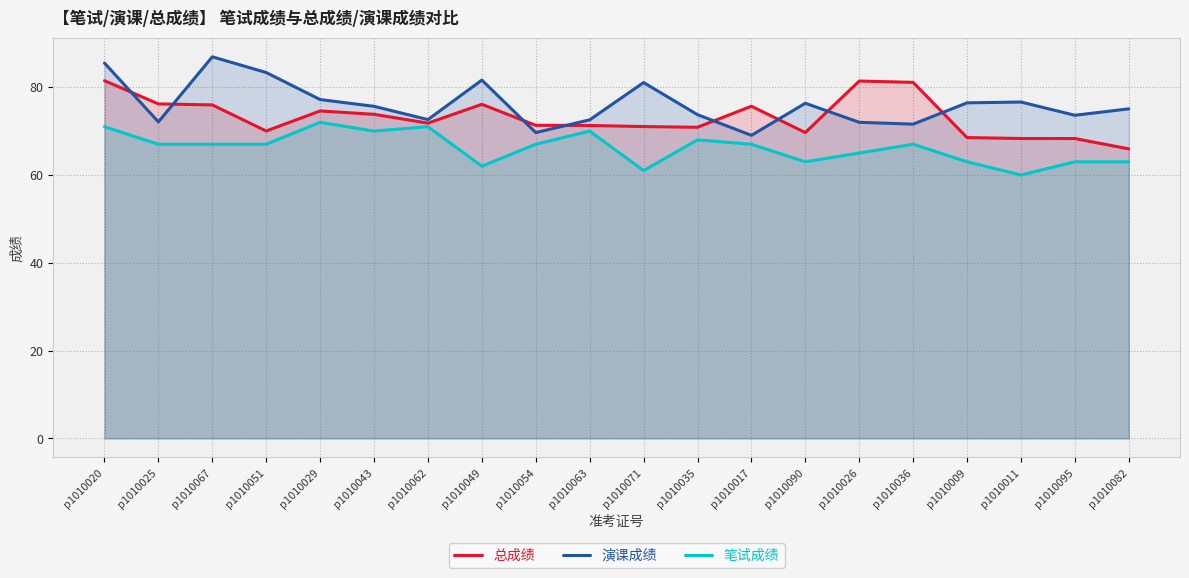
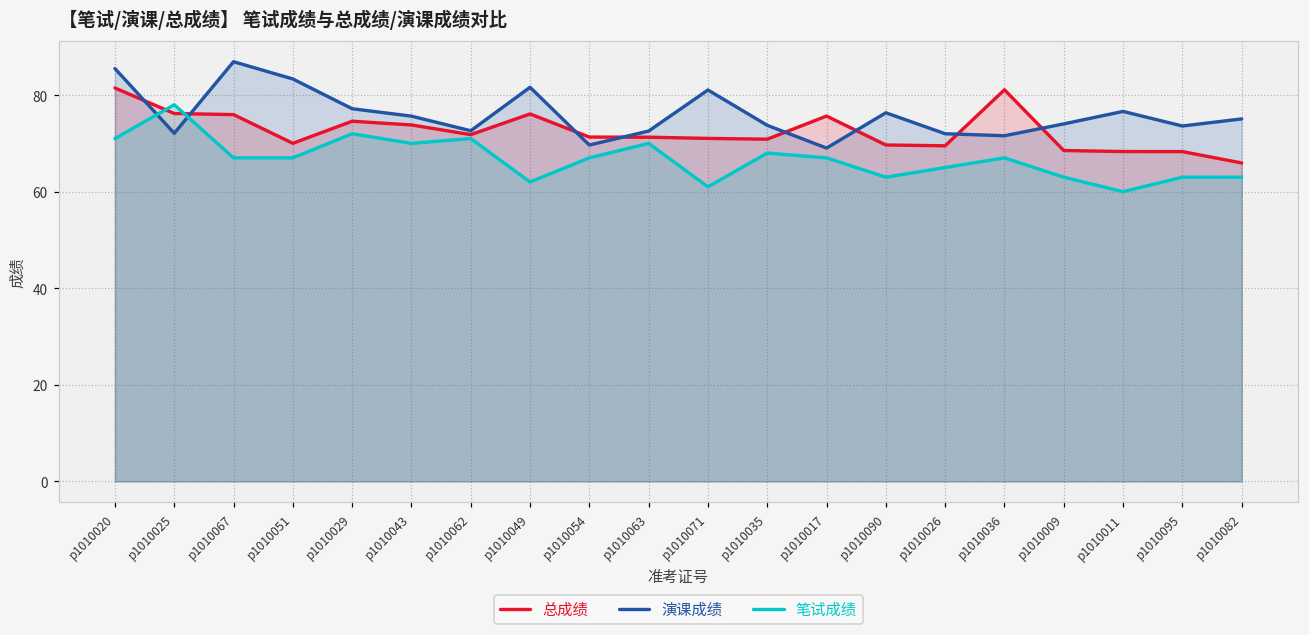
  {
    "总成绩": {
      "p1010020": 81,
      "p1010025": 76,
      "p1010067": 76,
      "p1010051": 70,
      "p1010029": 75,
      "p1010043": 74,
      "p1010062": 72,
      "p1010049": 76,
      "p1010054": 71,
      "p1010063": 71,
      "p1010071": 71,
      "p1010035": 71,
      "p1010017": 76,
      "p1010090": 70,
-     "p1010026": 81,
+     "p1010026": 70,
      "p1010036": 81,
      "p1010009": 69,
      "p1010011": 68,
      "p1010095": 68,
      "p1010082": 66
    },
    "演课成绩": {
      "p1010020": 86,
      "p1010025": 72,
      "p1010067": 87,
      "p1010051": 83,
      "p1010029": 77,
      "p1010043": 76,
      "p1010062": 73,
      "p1010049": 82,
      "p1010054": 70,
      "p1010063": 73,
      "p1010071": 81,
      "p1010035": 74,
      "p1010017": 69,
      "p1010090": 76,
      "p1010026": 72,
      "p1010036": 72,
-     "p1010009": 76,
+     "p1010009": 74,
      "p1010011": 77,
      "p1010095": 74,
      "p1010082": 75
    },
    "笔试成绩": {
      "p1010020": 71,
-     "p1010025": 67,
+     "p1010025": 78,
      "p1010067": 67,
      "p1010051": 67,
      "p1010029": 72,
      "p1010043": 70,
      "p1010062": 71,
      "p1010049": 62,
      "p1010054": 67,
      "p1010063": 70,
      "p1010071": 61,
      "p1010035": 68,
      "p1010017": 67,
      "p1010090": 63,
      "p1010026": 65,
      "p1010036": 67,
      "p1010009": 63,
      "p1010011": 60,
      "p1010095": 63,
      "p1010082": 63
    }
  }
